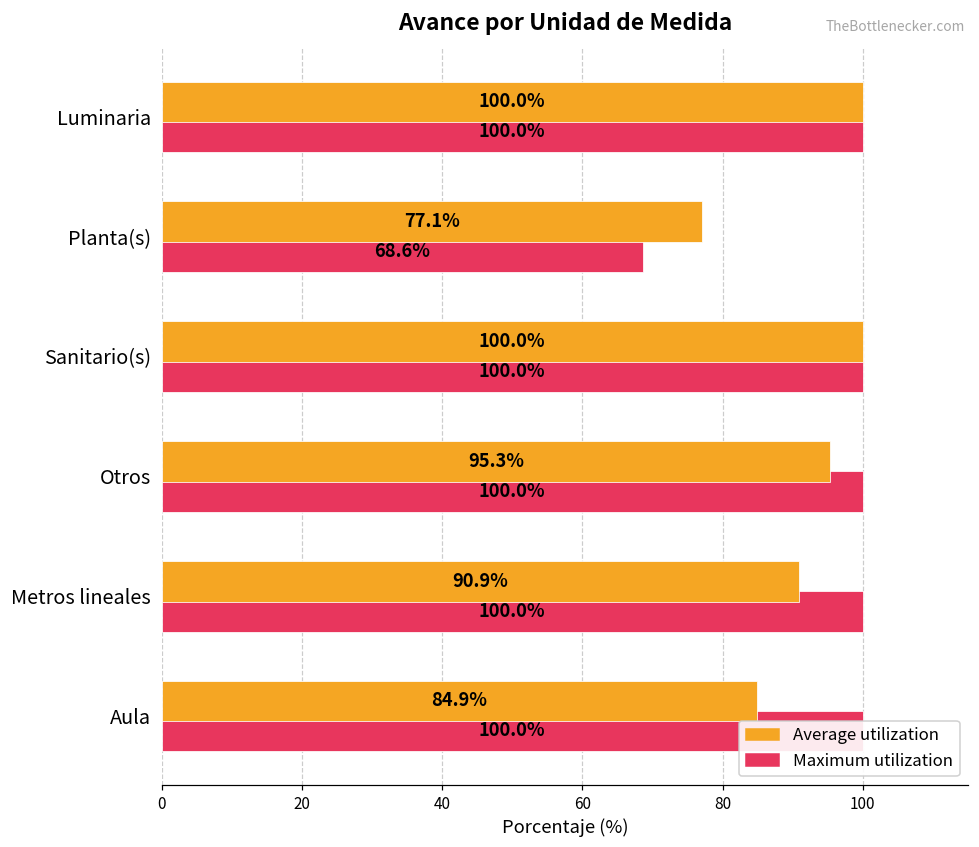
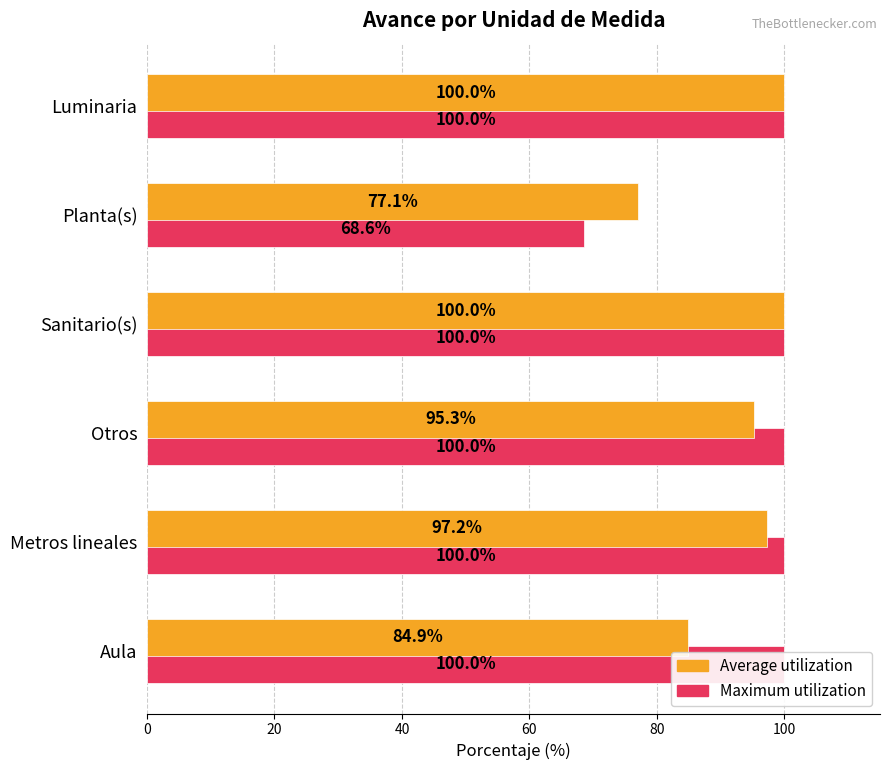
  {
    "Maximum utilization": {
      "Luminaria": "100.0%",
      "Planta(s)": "68.6%",
      "Sanitario(s)": "100.0%",
      "Otros": "100.0%",
      "Metros lineales": "100.0%"
    },
    "Average utilization": {
      "Luminaria": "100.0%",
      "Planta(s)": "77.1%",
      "Sanitario(s)": "100.0%",
      "Otros": "95.3%",
-     "Metros lineales": "90.9%",
+     "Metros lineales": "97.2%",
      "Aula": "84.9%"
    }
  }
